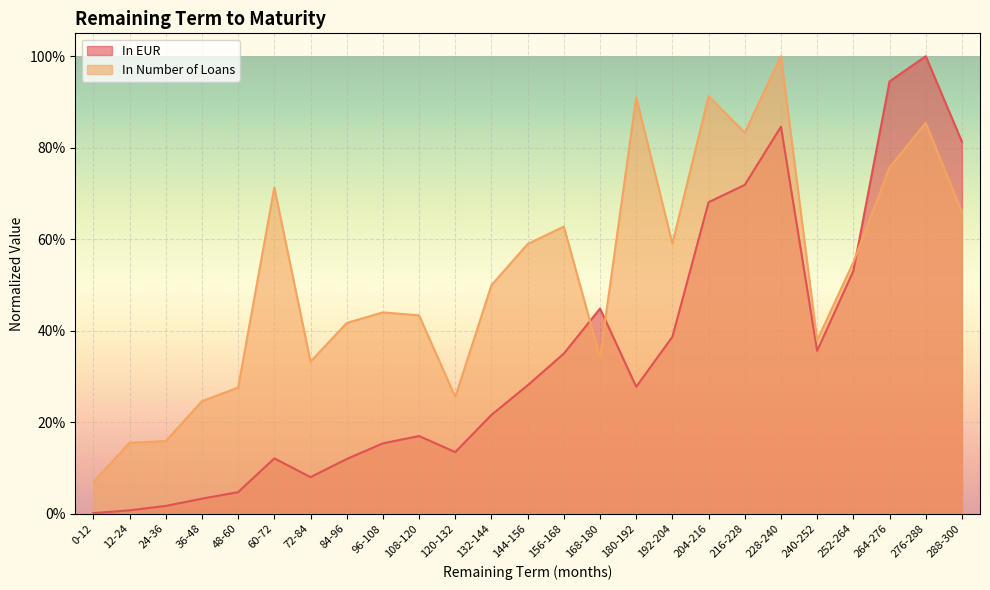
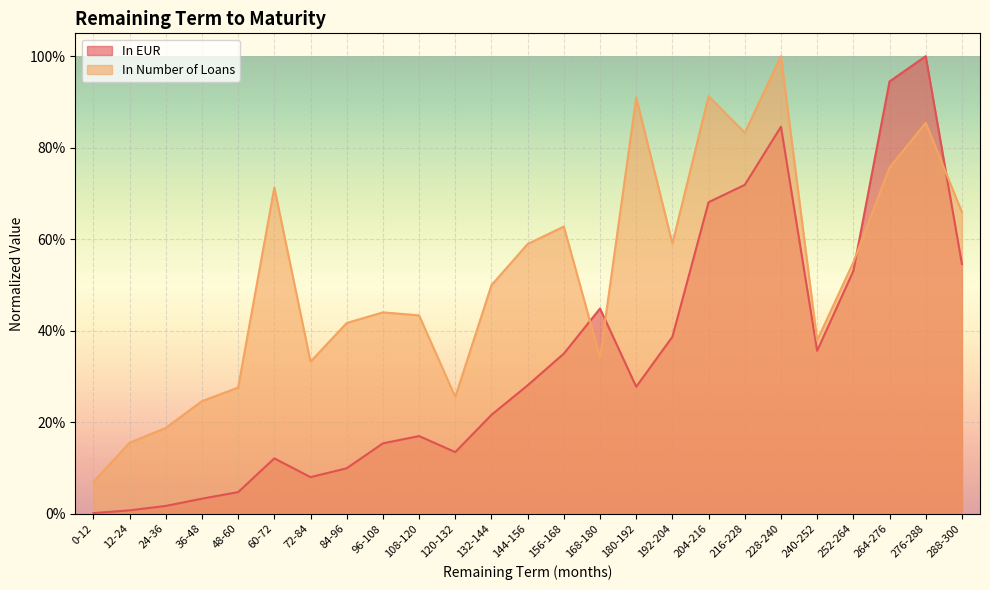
  {
    "In EUR": {
      "0-12": "0%",
      "12-24": "1%",
      "24-36": "2%",
      "36-48": "3%",
      "48-60": "5%",
      "60-72": "12%",
      "72-84": "8%",
-     "84-96": "12%",
+     "84-96": "10%",
      "96-108": "15%",
      "108-120": "17%",
      "120-132": "13%",
      "132-144": "22%",
      "144-156": "28%",
      "156-168": "35%",
      "168-180": "45%",
      "180-192": "28%",
      "192-204": "39%",
      "204-216": "68%",
      "216-228": "72%",
      "228-240": "85%",
      "240-252": "36%",
      "252-264": "53%",
      "264-276": "94%",
      "276-288": "100%",
-     "288-300": "81%"
+     "288-300": "55%"
    },
    "In Number of Loans": {
      "0-12": "7%",
      "12-24": "16%",
-     "24-36": "16%",
+     "24-36": "19%",
      "36-48": "25%",
      "48-60": "28%",
      "60-72": "71%",
      "72-84": "33%",
      "84-96": "42%",
      "96-108": "44%",
      "108-120": "43%",
      "120-132": "26%",
      "132-144": "50%",
      "144-156": "59%",
      "156-168": "63%",
      "168-180": "34%",
      "180-192": "91%",
      "192-204": "59%",
      "204-216": "91%",
      "216-228": "83%",
      "228-240": "100%",
      "240-252": "38%",
      "252-264": "55%",
      "264-276": "76%",
      "276-288": "85%",
      "288-300": "66%"
    }
  }
